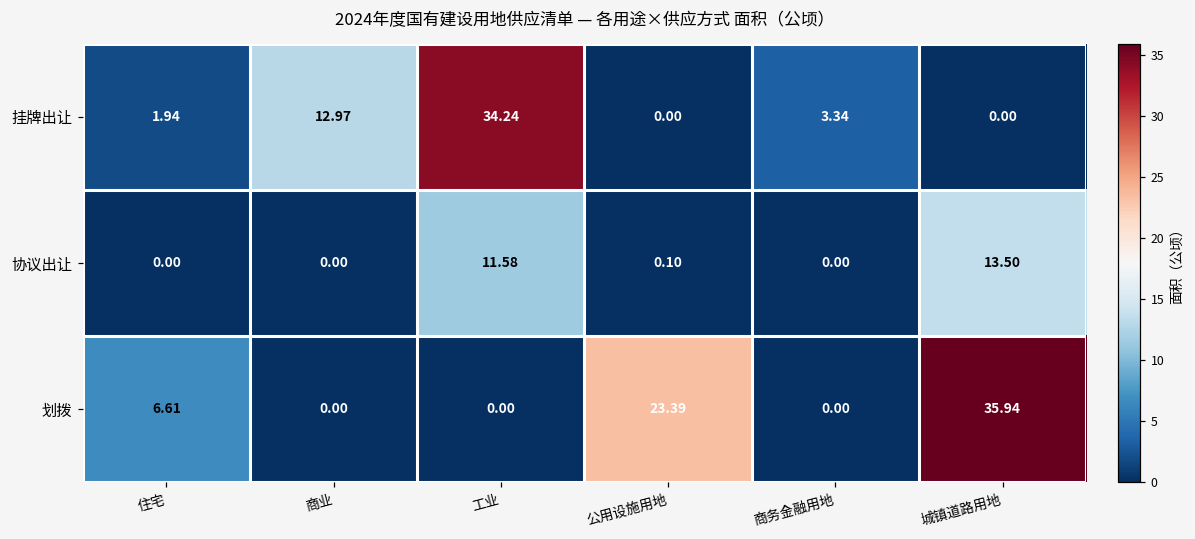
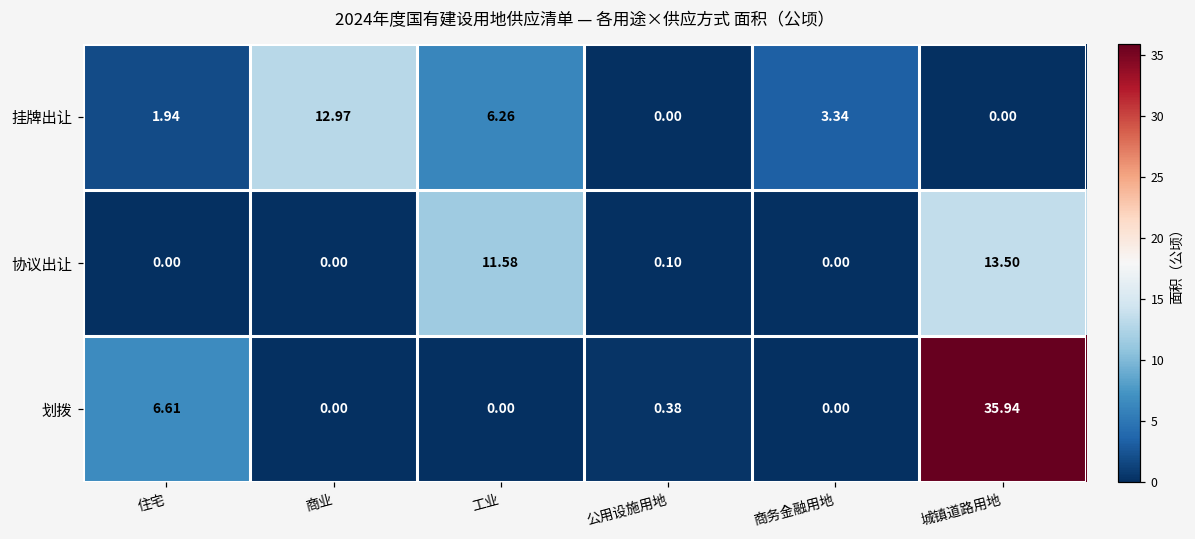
  {
    "挂牌出让": {
      "住宅": 1.94,
      "商业": 12.97,
-     "工业": 34.24,
+     "工业": 6.26,
      "公用设施用地": 0.00,
      "商务金融用地": 3.34,
      "城镇道路用地": 0.00
    },
    "协议出让": {
      "住宅": 0.00,
      "商业": 0.00,
      "工业": 11.58,
      "公用设施用地": 0.10,
      "商务金融用地": 0.00,
      "城镇道路用地": 13.50
    },
    "划拨": {
      "住宅": 6.61,
      "商业": 0.00,
      "工业": 0.00,
-     "公用设施用地": 23.39,
+     "公用设施用地": 0.38,
      "商务金融用地": 0.00,
      "城镇道路用地": 35.94
    }
  }
